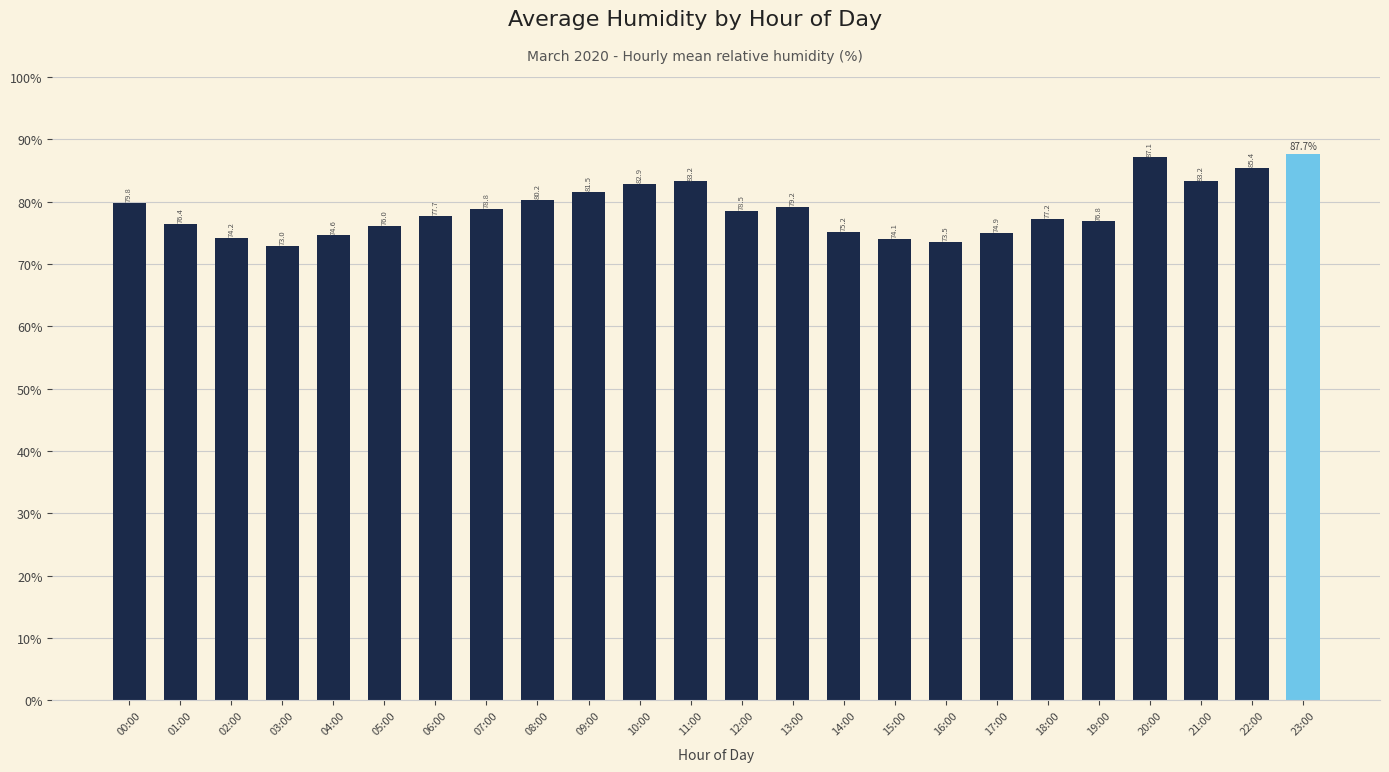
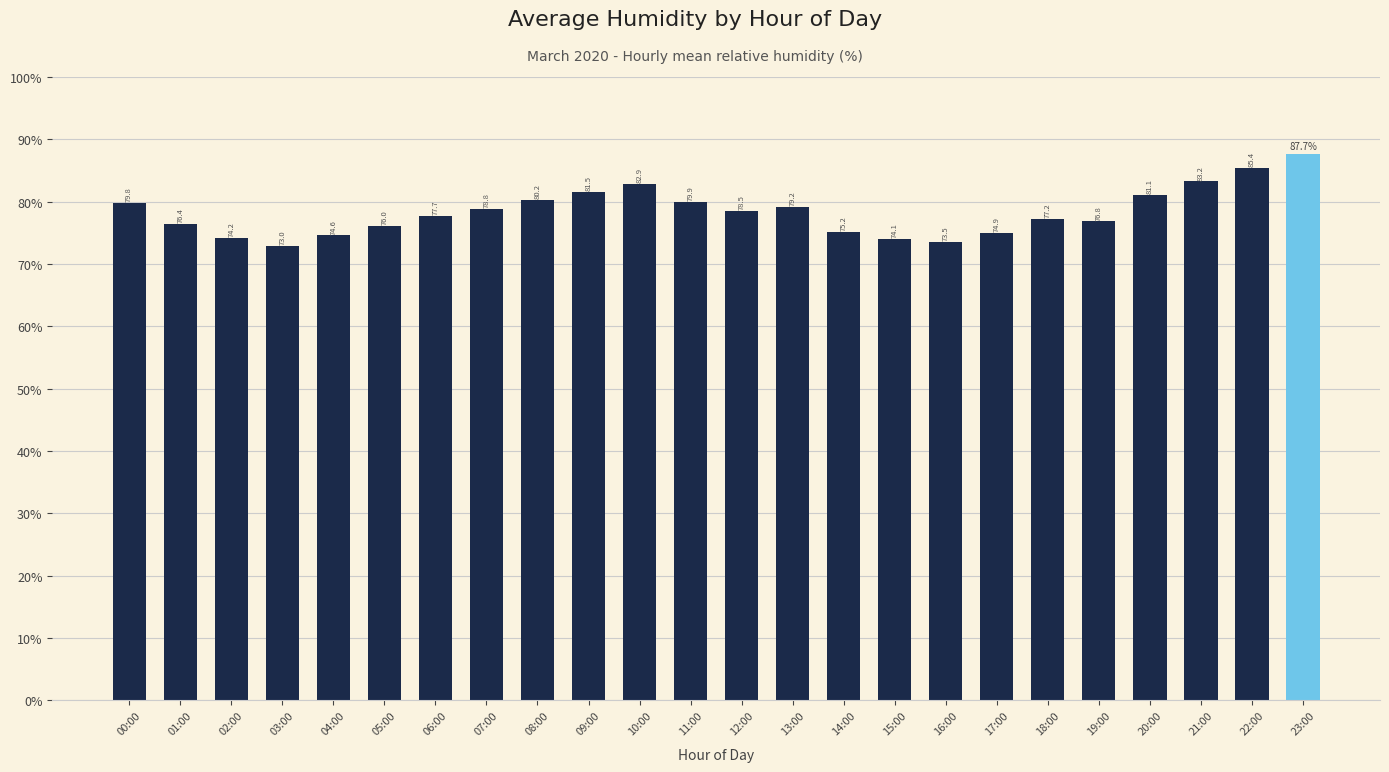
  {
    "00:00": "79.8",
    "01:00": "76.4",
    "02:00": "74.2",
    "03:00": "73.0",
    "04:00": "74.6",
    "05:00": "76.0",
    "06:00": "77.7",
    "07:00": "78.8",
    "08:00": "80.2",
    "09:00": "81.5",
    "10:00": "82.9",
-   "11:00": "83.2",
+   "11:00": "79.9",
    "12:00": "78.5",
    "13:00": "79.2",
    "14:00": "75.2",
    "15:00": "74.1",
    "16:00": "73.5",
    "17:00": "74.9",
    "18:00": "77.2",
    "19:00": "76.8",
-   "20:00": "87.1",
+   "20:00": "81.1",
    "21:00": "83.2",
    "22:00": "85.4",
    "23:00": "87.7%"
  }
